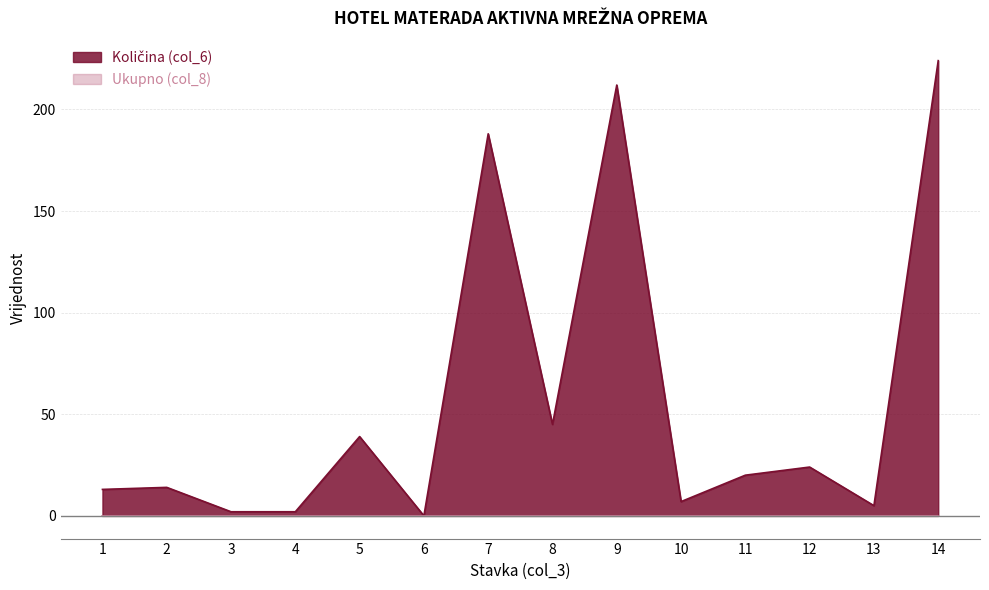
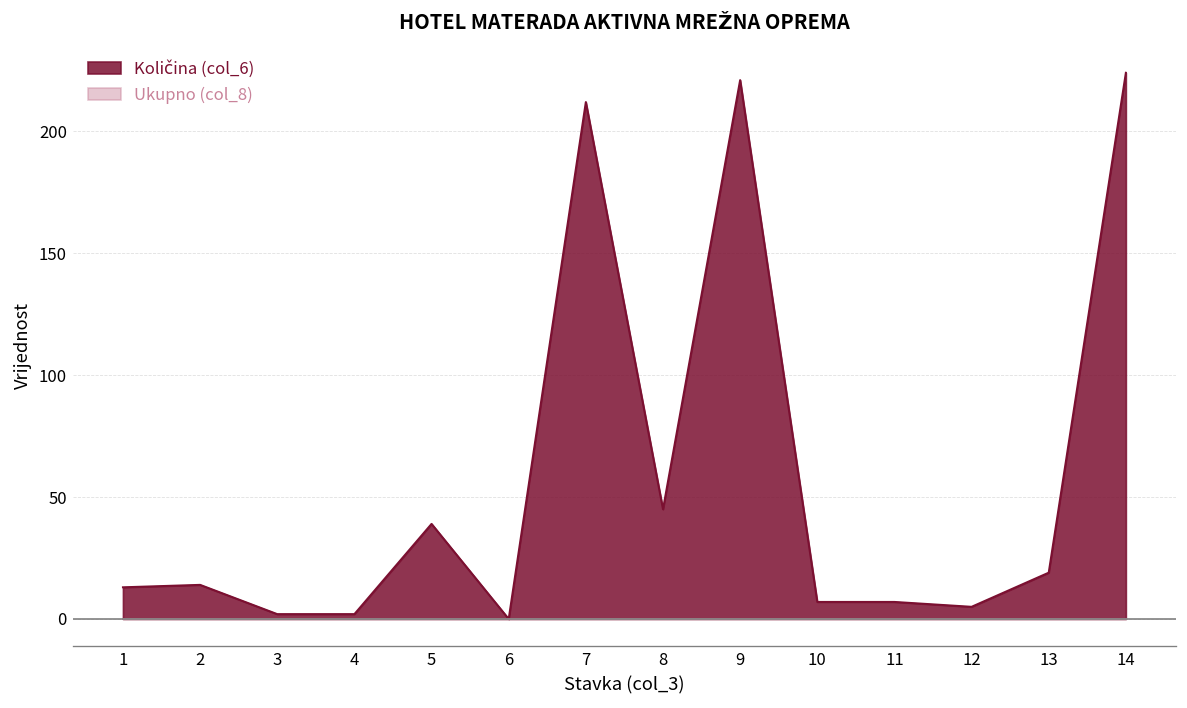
  {
    "Količina (col_6)": {
      "1": 13,
      "2": 14,
      "3": 2,
      "4": 2,
      "5": 39,
-     "7": 188,
+     "7": 212,
      "8": 45,
-     "9": 212,
+     "9": 221,
      "10": 7,
-     "11": 20,
-     "12": 24,
-     "13": 5,
+     "11": 7,
+     "12": 5,
+     "13": 19,
      "14": 224
    },
    "Ukupno (col_8)": {
      "1": 0,
      "2": 0,
      "3": 0,
      "4": 0,
      "5": 0,
      "7": 0,
      "8": 0,
      "9": 0,
      "10": 0,
      "11": 0,
      "12": 0,
      "13": 0,
      "14": 0
    }
  }
